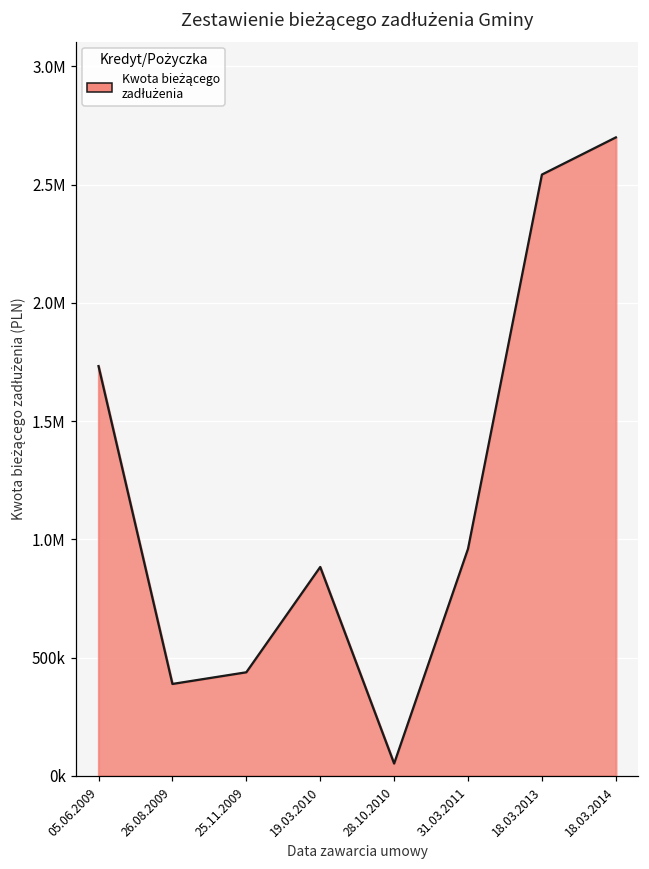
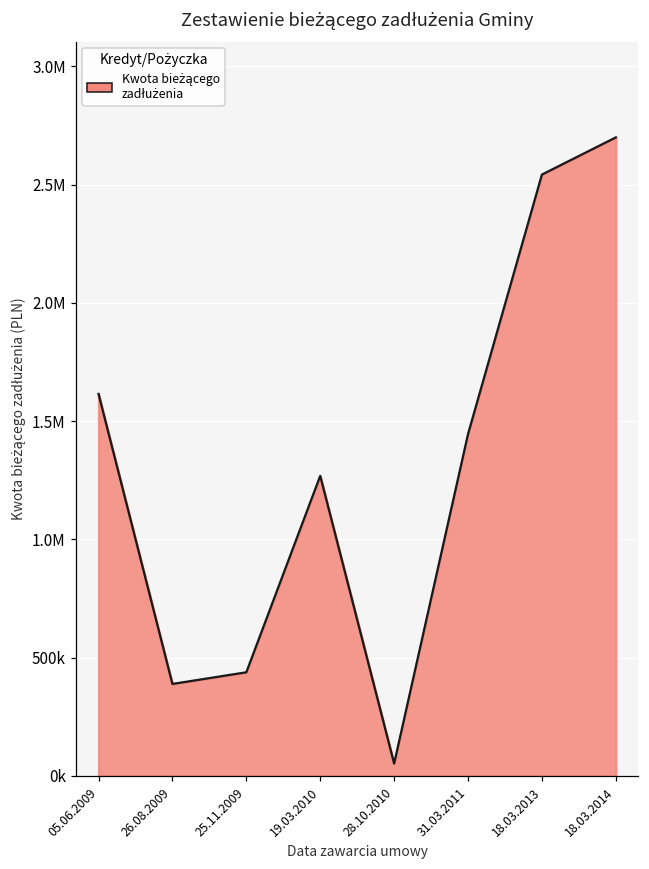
  {
-   "05.06.2009": 1730000,
+   "05.06.2009": 1610000,
    "26.08.2009": 390000,
    "25.11.2009": 440000,
-   "19.03.2010": 880000,
+   "19.03.2010": 1270000,
    "28.10.2010": 50000,
-   "31.03.2011": 960000,
+   "31.03.2011": 1440000,
    "18.03.2013": 2540000,
    "18.03.2014": 2700000
  }
